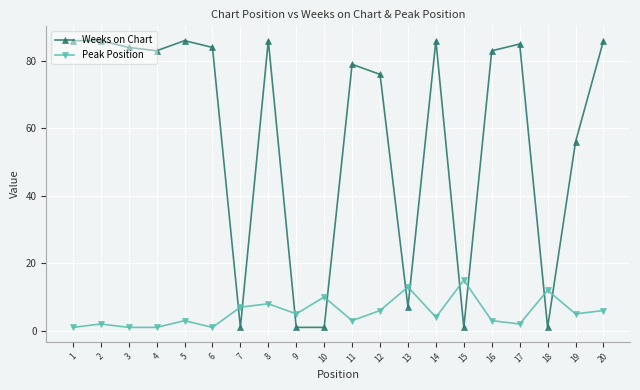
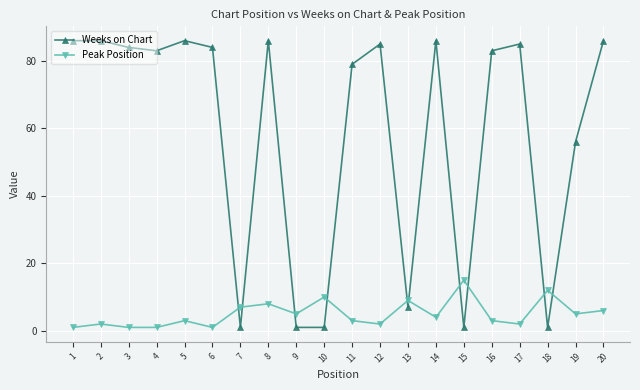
  {
    "Weeks on Chart": {
      "4": 83,
      "5": 86,
      "6": 84,
      "7": 1,
      "8": 86,
      "9": 1,
      "10": 1,
      "11": 79,
-     "12": 76,
+     "12": 85,
      "13": 7,
      "14": 86,
      "15": 1,
      "16": 83,
      "17": 85,
      "18": 1,
      "19": 56,
      "20": 86
    },
    "Peak Position": {
      "1": 1,
      "2": 2,
      "3": 1,
      "4": 1,
      "5": 3,
      "6": 1,
      "7": 7,
      "8": 8,
      "9": 5,
      "10": 10,
      "11": 3,
-     "12": 6,
-     "13": 13,
+     "12": 2,
+     "13": 9,
      "14": 4,
      "15": 15,
      "16": 3,
      "17": 2,
      "18": 12,
      "19": 5,
      "20": 6
    }
  }
